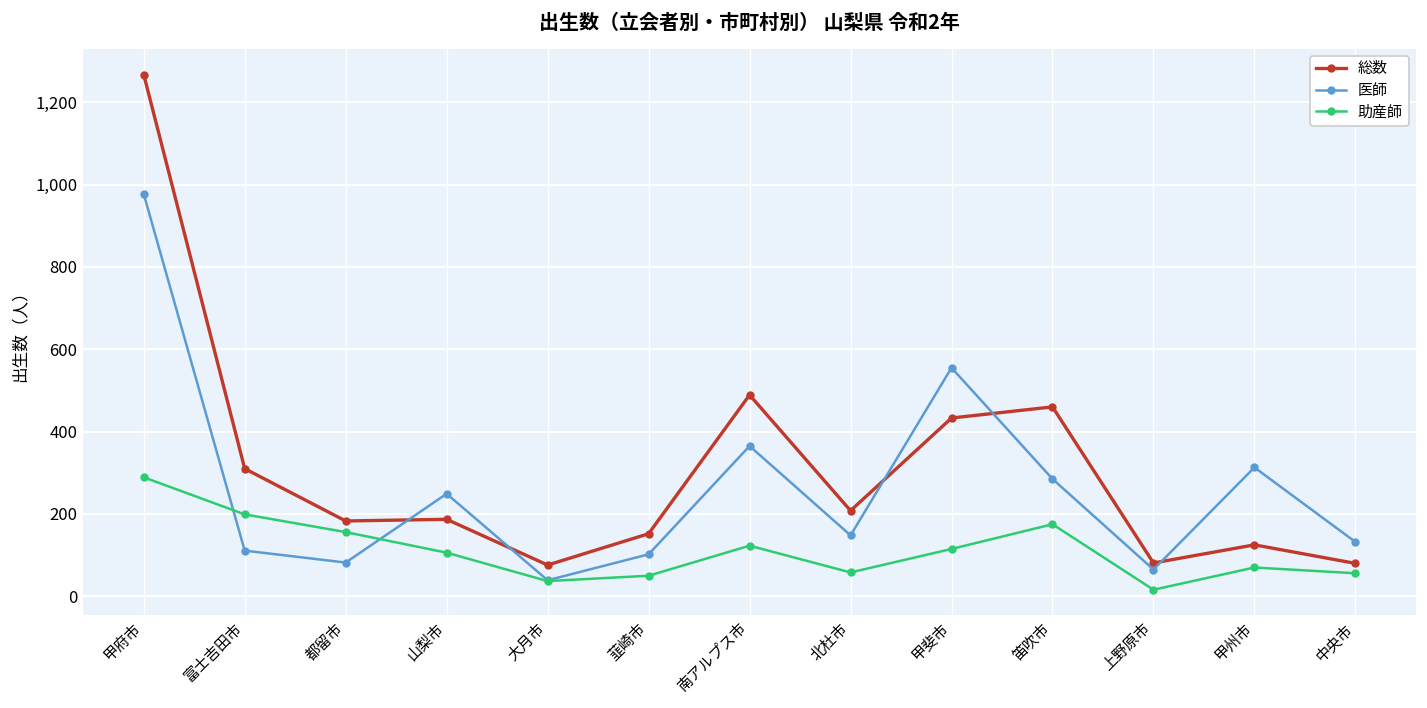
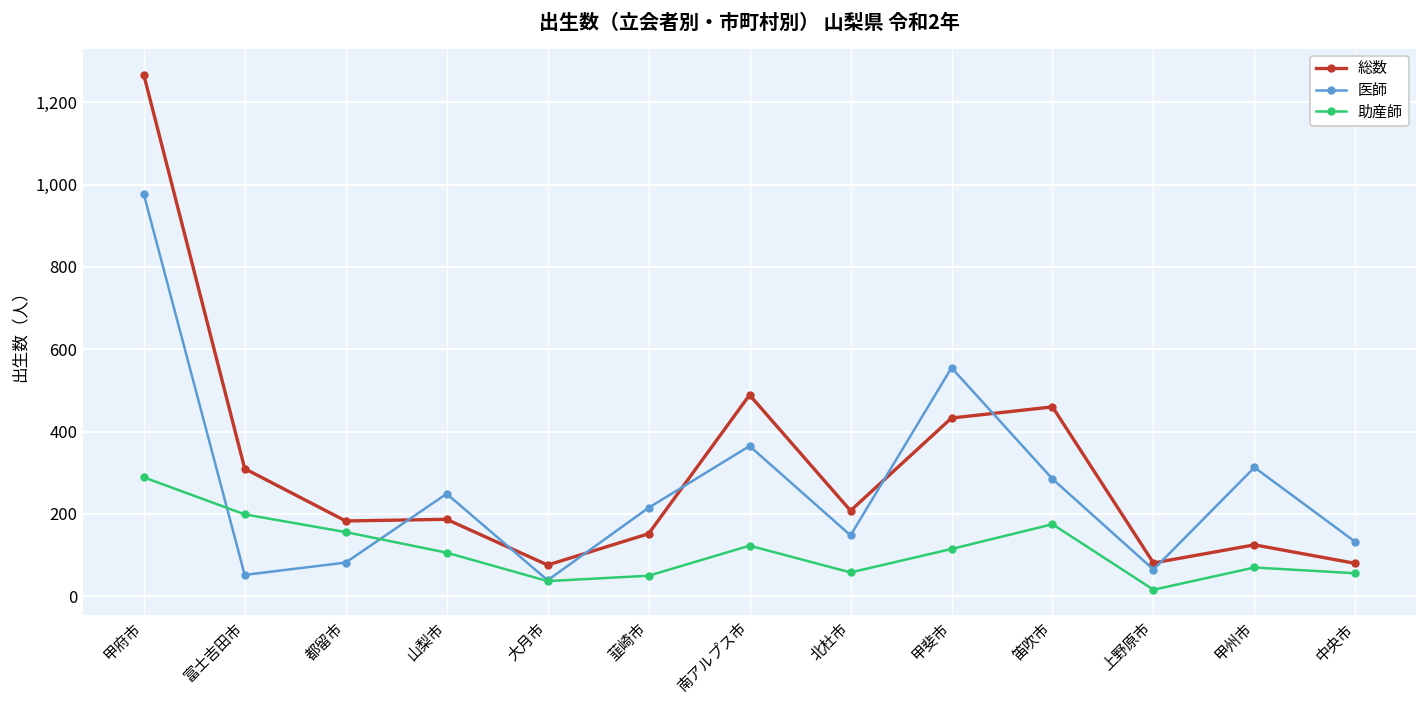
  {
    "総数": {
      "甲府市": "1,270",
      "富士吉田市": "310",
      "都留市": "180",
      "山梨市": "190",
      "大月市": "80",
      "韮崎市": "150",
      "南アルプス市": "490",
      "北杜市": "210",
      "甲斐市": "430",
      "笛吹市": "460",
      "上野原市": "80",
      "甲州市": "130",
      "中央市": "80"
    },
    "医師": {
      "甲府市": "980",
-     "富士吉田市": "110",
+     "富士吉田市": "50",
      "都留市": "80",
      "山梨市": "250",
-     "韮崎市": "100",
+     "韮崎市": "220",
      "南アルプス市": "370",
      "北杜市": "150",
      "甲斐市": "560",
      "笛吹市": "290",
      "上野原市": "70",
      "甲州市": "310",
      "中央市": "130"
    },
    "助産師": {
      "甲府市": "290",
      "富士吉田市": "200",
      "都留市": "160",
      "山梨市": "110",
      "韮崎市": "50",
      "南アルプス市": "120",
      "北杜市": "60",
      "甲斐市": "120",
      "笛吹市": "180",
      "上野原市": "20",
      "甲州市": "70",
      "中央市": "60"
    }
  }
